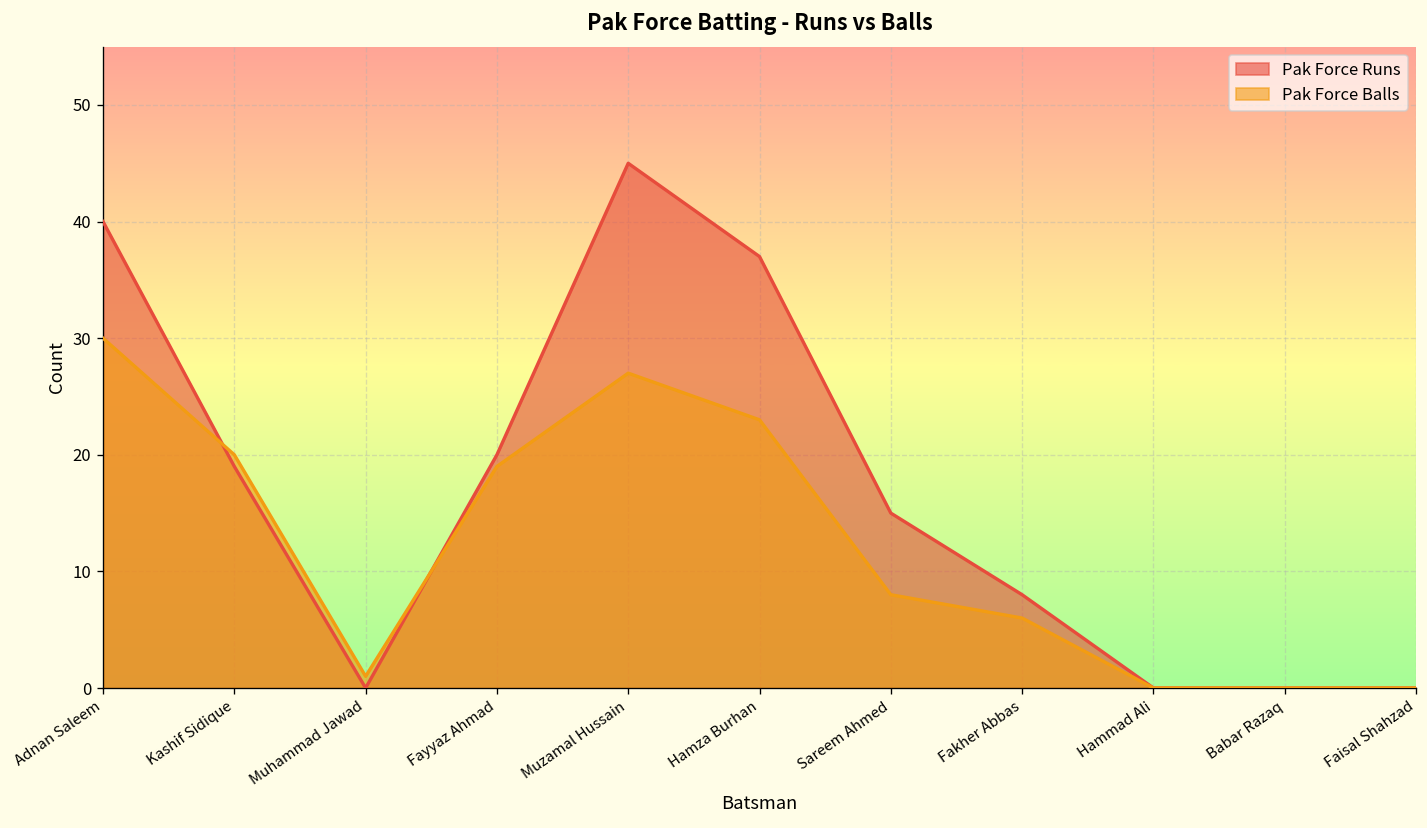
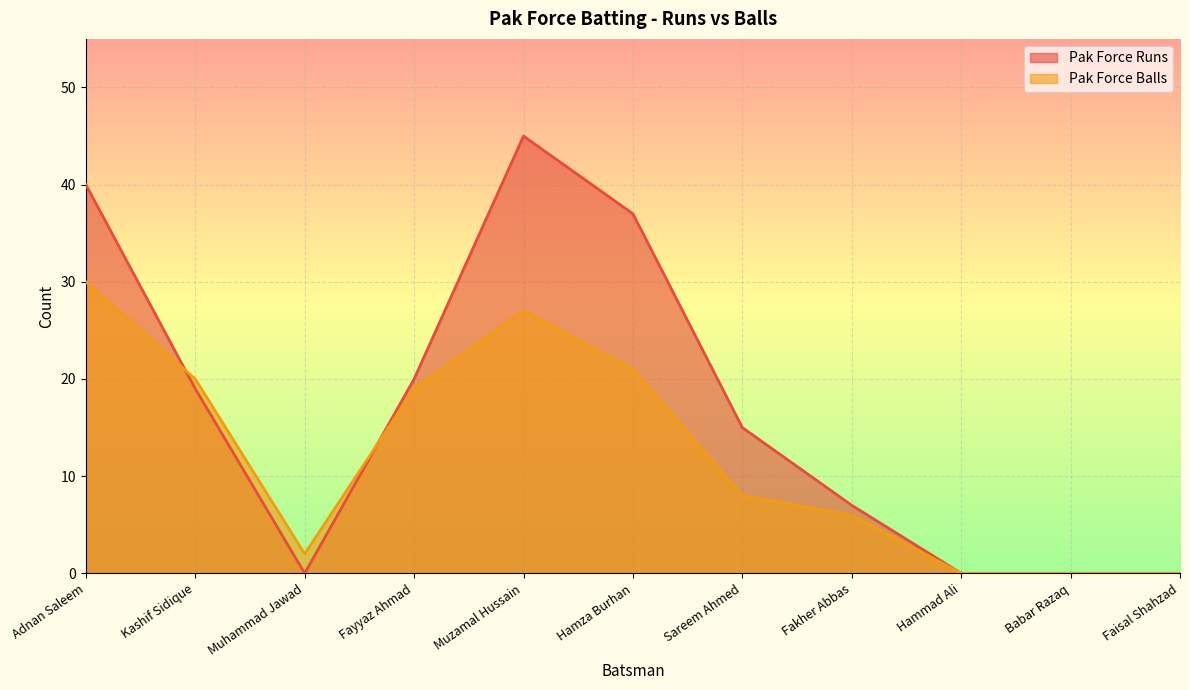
  {
    "Pak Force Runs": {
      "Adnan Saleem": 40,
      "Kashif Sidique": 19,
      "Muhammad Jawad": 0,
      "Fayyaz Ahmad": 20,
      "Muzamal Hussain": 45,
      "Hamza Burhan": 37,
      "Sareem Ahmed": 15,
-     "Fakher Abbas": 8
+     "Fakher Abbas": 7
    },
    "Pak Force Balls": {
      "Adnan Saleem": 30,
      "Kashif Sidique": 20,
-     "Muhammad Jawad": 1,
+     "Muhammad Jawad": 2,
      "Fayyaz Ahmad": 19,
      "Muzamal Hussain": 27,
-     "Hamza Burhan": 23,
+     "Hamza Burhan": 21,
      "Sareem Ahmed": 8,
      "Fakher Abbas": 6
    }
  }
